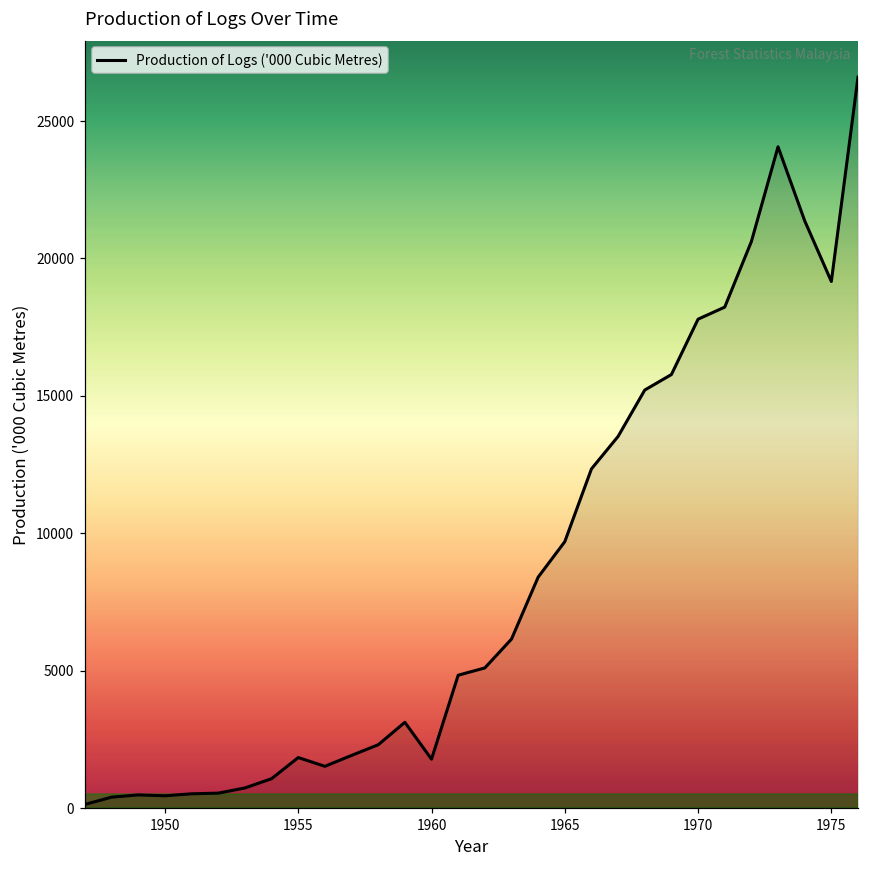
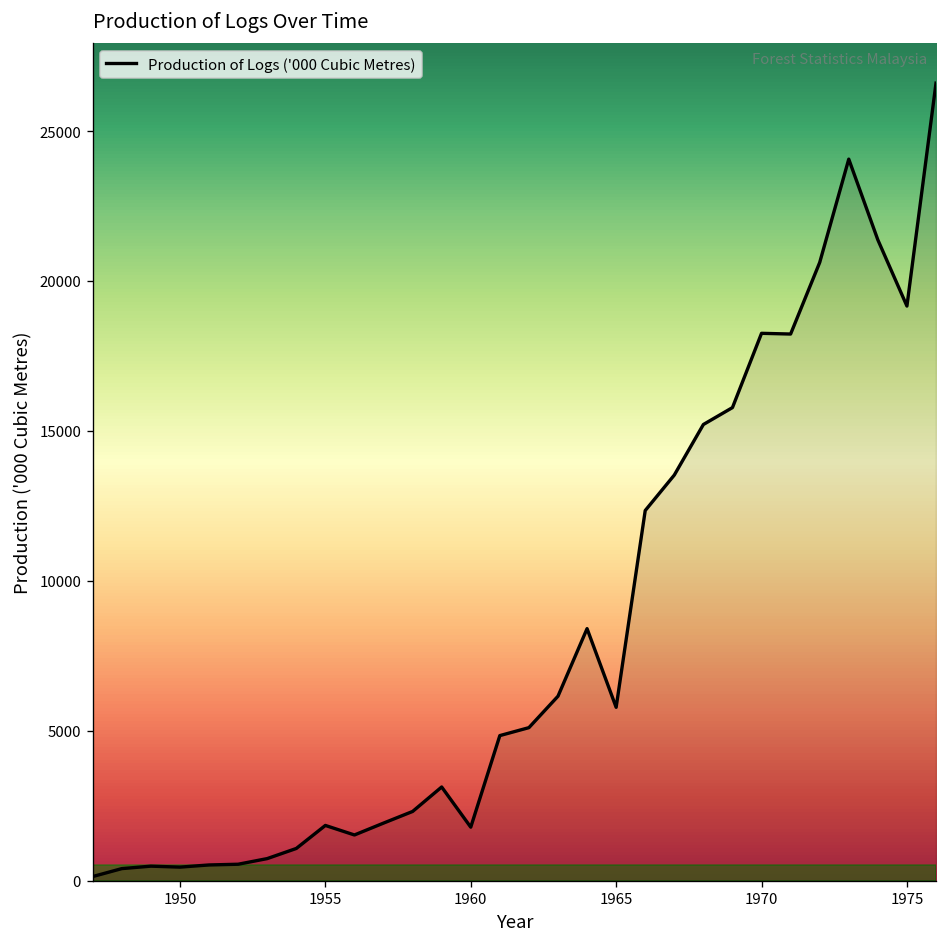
  {
    "1955": 1800,
    "1960": 1800,
-   "1965": 9700,
-   "1970": 17800,
+   "1965": 5800,
+   "1970": 18300,
    "1975": 19200
  }
